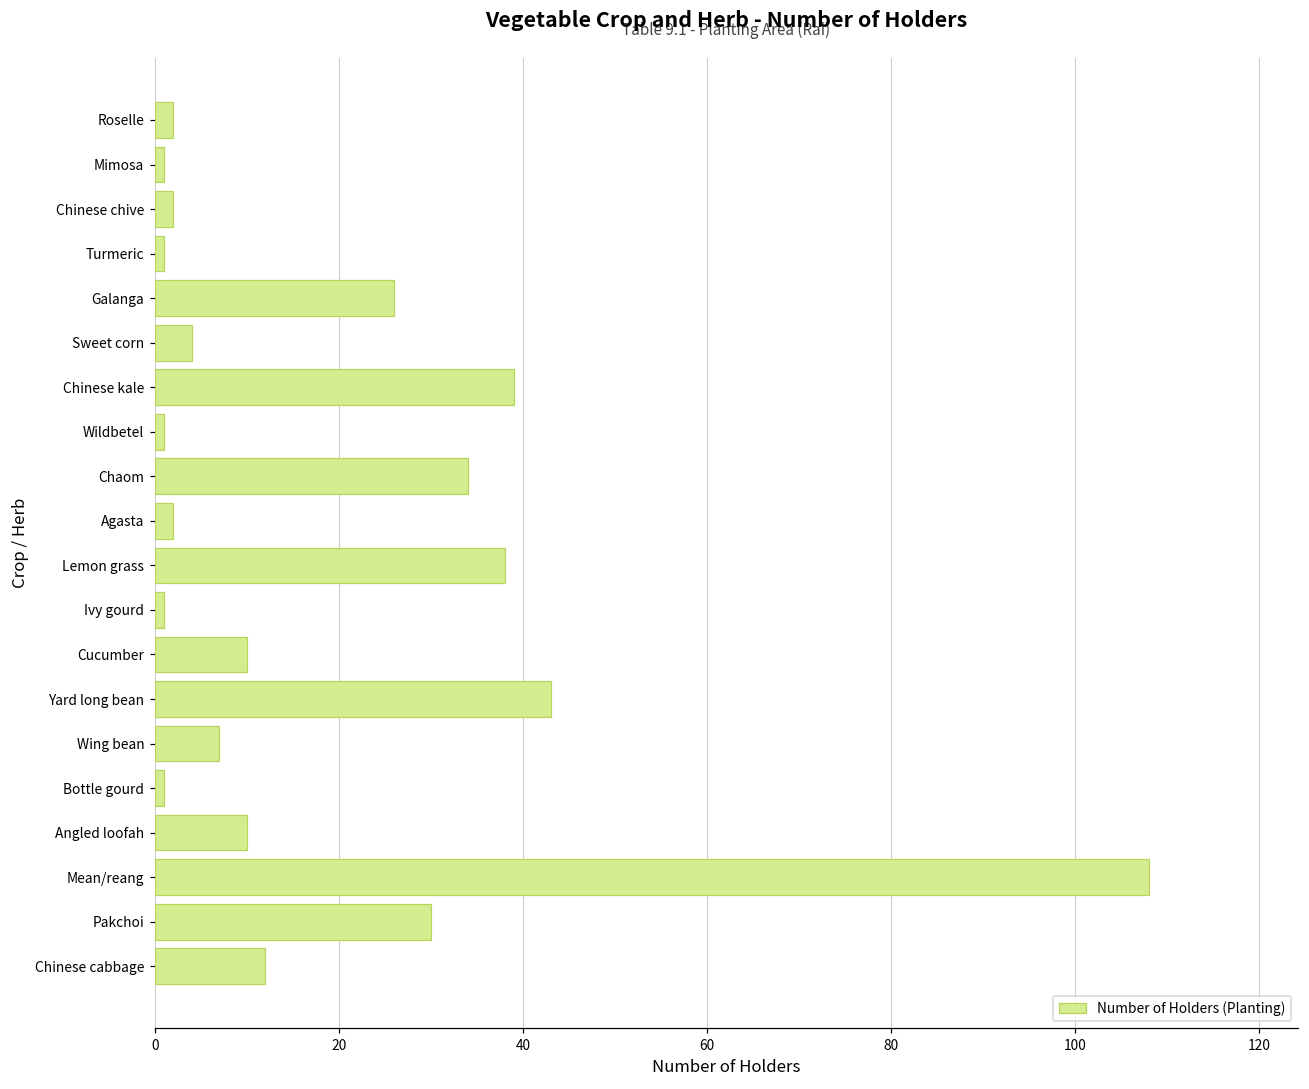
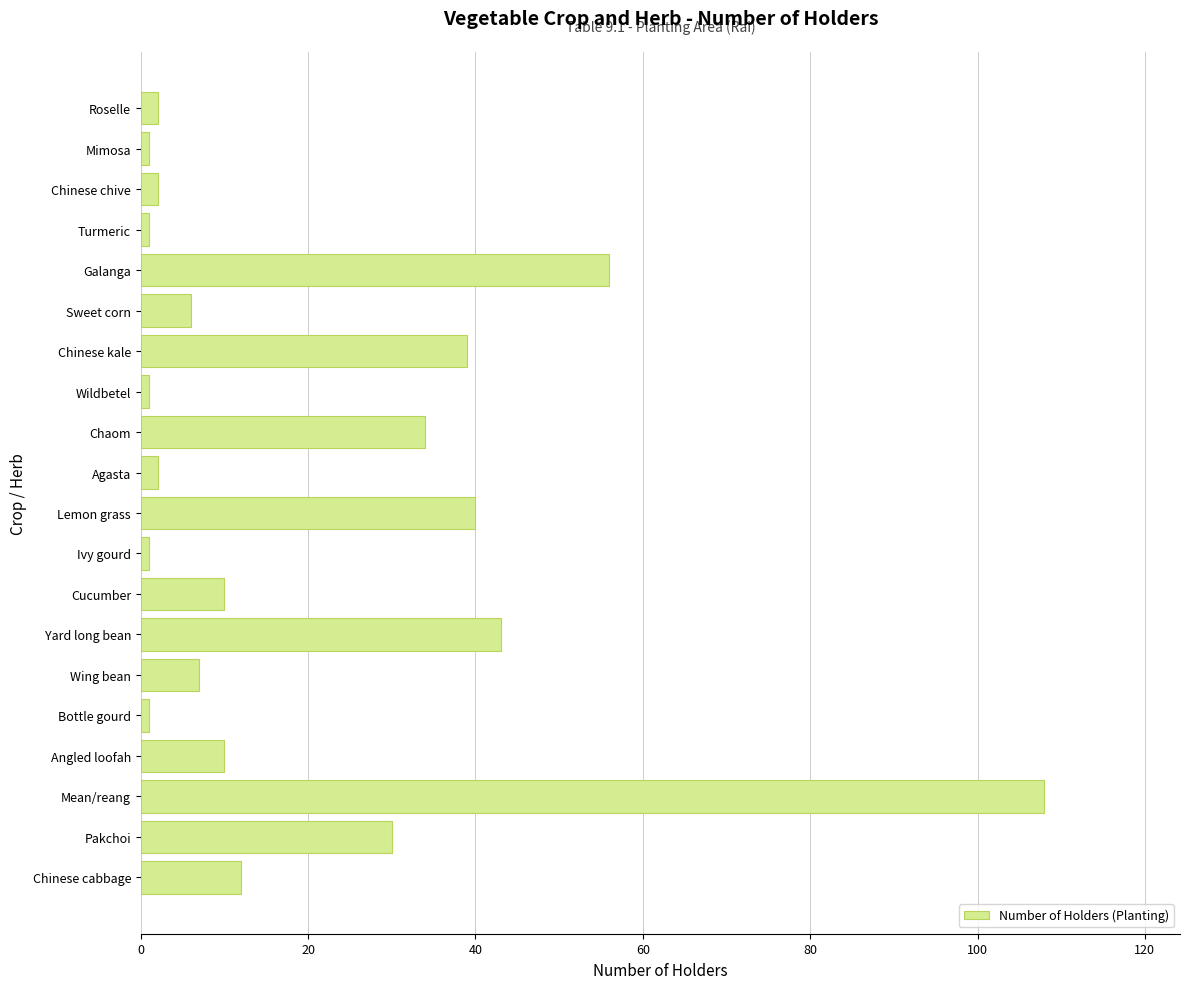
  {
    "Roselle": 2,
    "Mimosa": 1,
    "Chinese chive": 2,
    "Turmeric": 1,
-   "Galanga": 26,
-   "Sweet corn": 4,
+   "Galanga": 56,
+   "Sweet corn": 6,
    "Chinese kale": 39,
    "Wildbetel": 1,
    "Chaom": 34,
    "Agasta": 2,
-   "Lemon grass": 38,
+   "Lemon grass": 40,
    "Ivy gourd": 1,
    "Cucumber": 10,
    "Yard long bean": 43,
    "Wing bean": 7,
    "Bottle gourd": 1,
    "Angled loofah": 10,
    "Mean/reang": 108,
    "Pakchoi": 30,
    "Chinese cabbage": 12
  }
